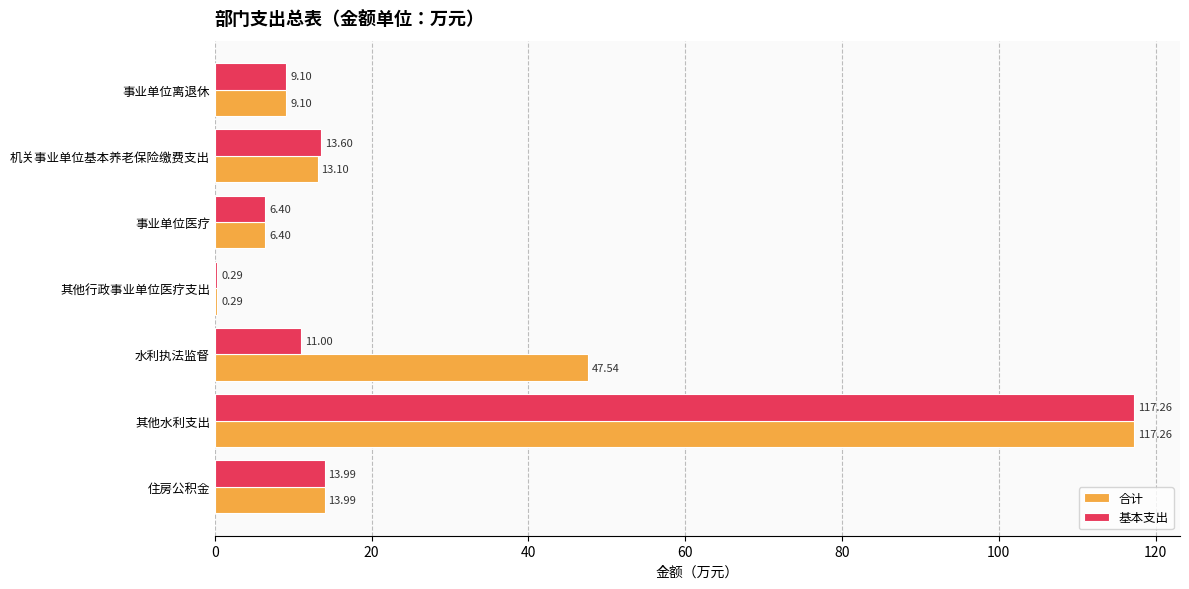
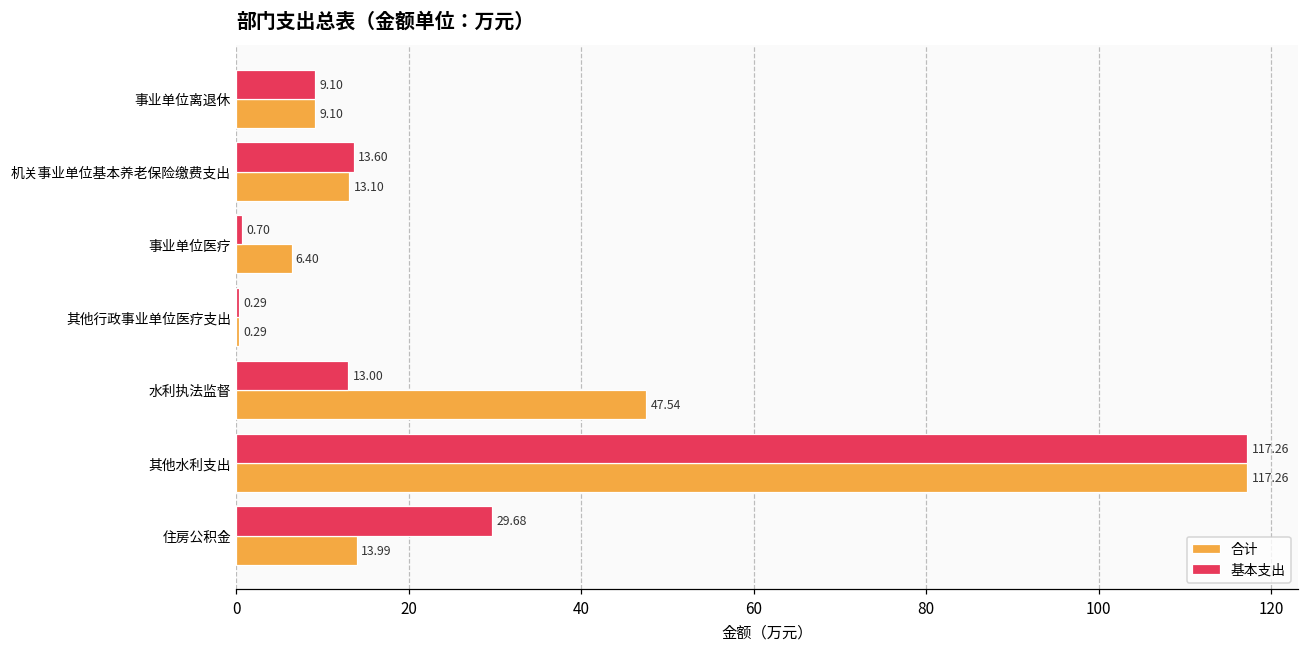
  {
    "合计": {
      "事业单位离退休": 9.10,
      "机关事业单位基本养老保险缴费支出": 13.10,
      "事业单位医疗": 6.40,
      "其他行政事业单位医疗支出": 0.29,
      "水利执法监督": 47.54,
      "其他水利支出": 117.26,
      "住房公积金": 13.99
    },
    "基本支出": {
      "事业单位离退休": 9.10,
      "机关事业单位基本养老保险缴费支出": 13.60,
-     "事业单位医疗": 6.40,
+     "事业单位医疗": 0.70,
      "其他行政事业单位医疗支出": 0.29,
-     "水利执法监督": 11.00,
+     "水利执法监督": 13.00,
      "其他水利支出": 117.26,
-     "住房公积金": 13.99
+     "住房公积金": 29.68
    }
  }
